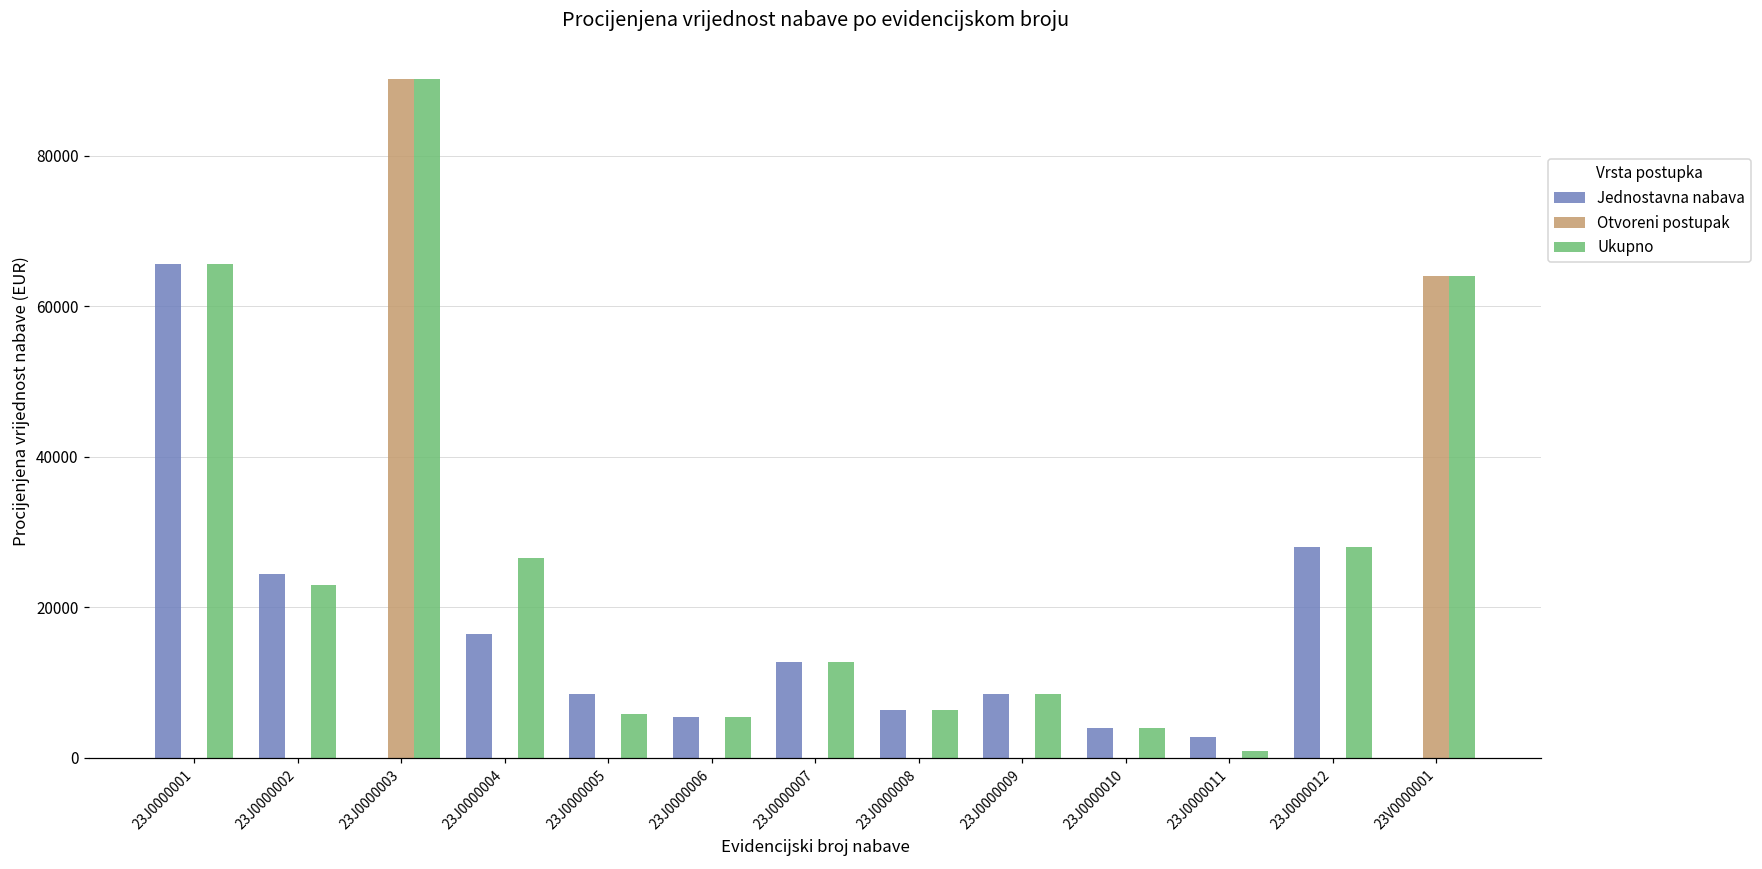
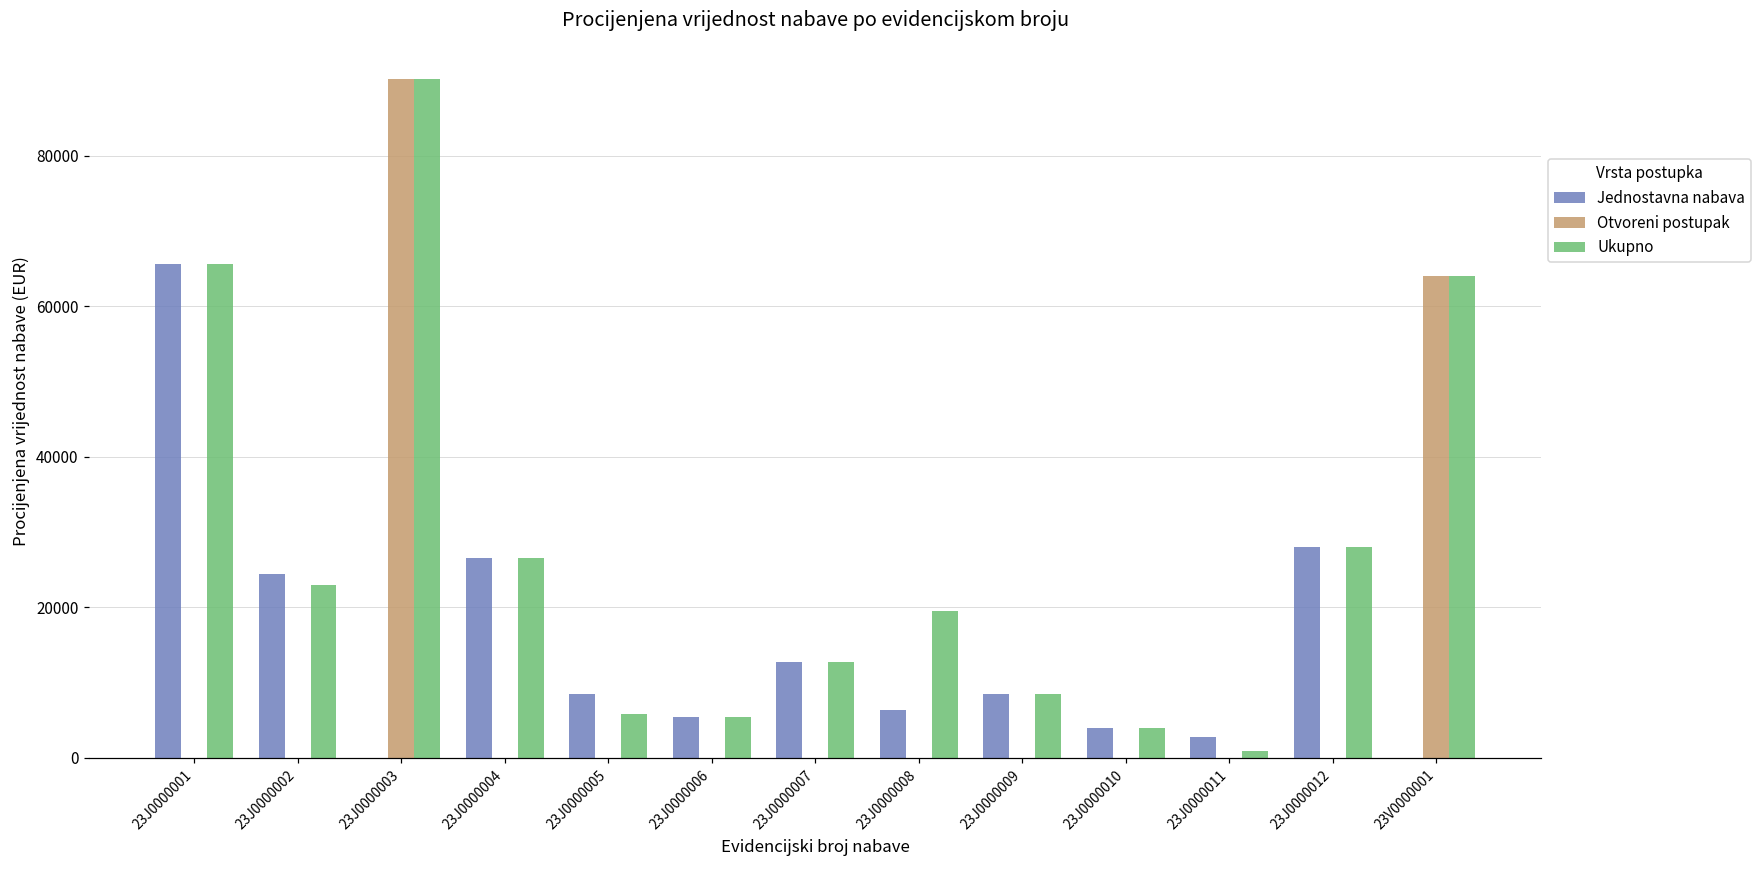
  {
    "Jednostavna nabava": {
      "23J0000001": 66000,
      "23J0000002": 24000,
      "23J0000003": 0,
-     "23J0000004": 16000,
+     "23J0000004": 27000,
      "23J0000005": 8000,
      "23J0000006": 5000,
      "23J0000007": 13000,
      "23J0000008": 6000,
      "23J0000009": 8000,
      "23J0000010": 4000,
      "23J0000011": 3000,
      "23J0000012": 28000,
      "23V0000001": 0
    },
    "Otvoreni postupak": {
      "23J0000001": 0,
      "23J0000002": 0,
      "23J0000003": 90000,
      "23J0000004": 0,
      "23J0000005": 0,
      "23J0000006": 0,
      "23J0000007": 0,
      "23J0000008": 0,
      "23J0000009": 0,
      "23J0000010": 0,
      "23J0000011": 0,
      "23J0000012": 0,
      "23V0000001": 64000
    },
    "Ukupno": {
      "23J0000001": 66000,
      "23J0000002": 23000,
      "23J0000003": 90000,
      "23J0000004": 27000,
      "23J0000005": 6000,
      "23J0000006": 5000,
      "23J0000007": 13000,
-     "23J0000008": 6000,
+     "23J0000008": 20000,
      "23J0000009": 8000,
      "23J0000010": 4000,
      "23J0000011": 1000,
      "23J0000012": 28000,
      "23V0000001": 64000
    }
  }
